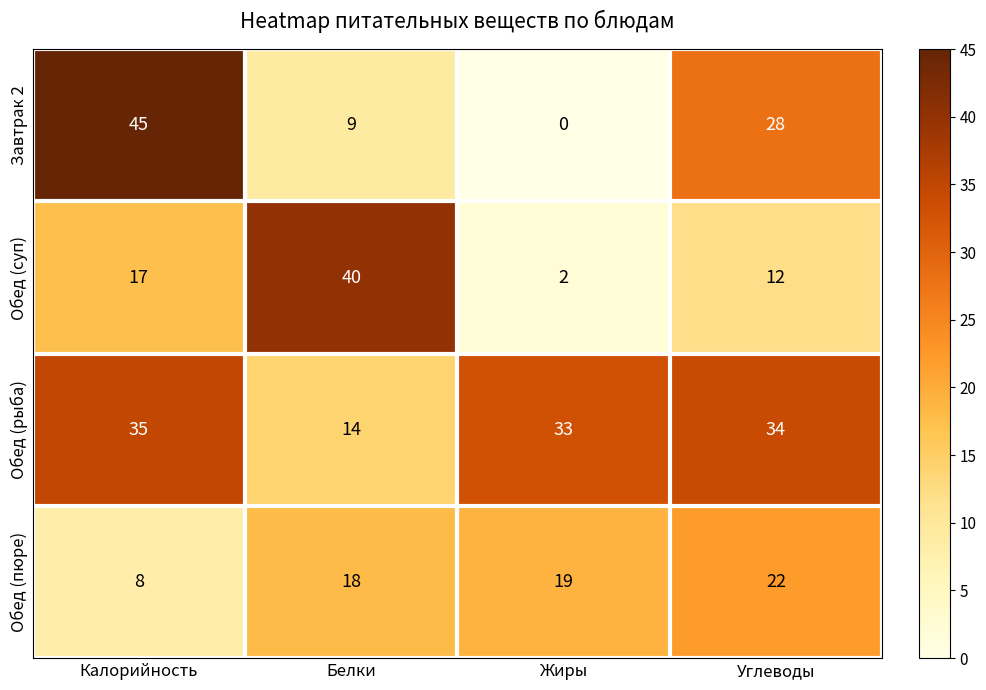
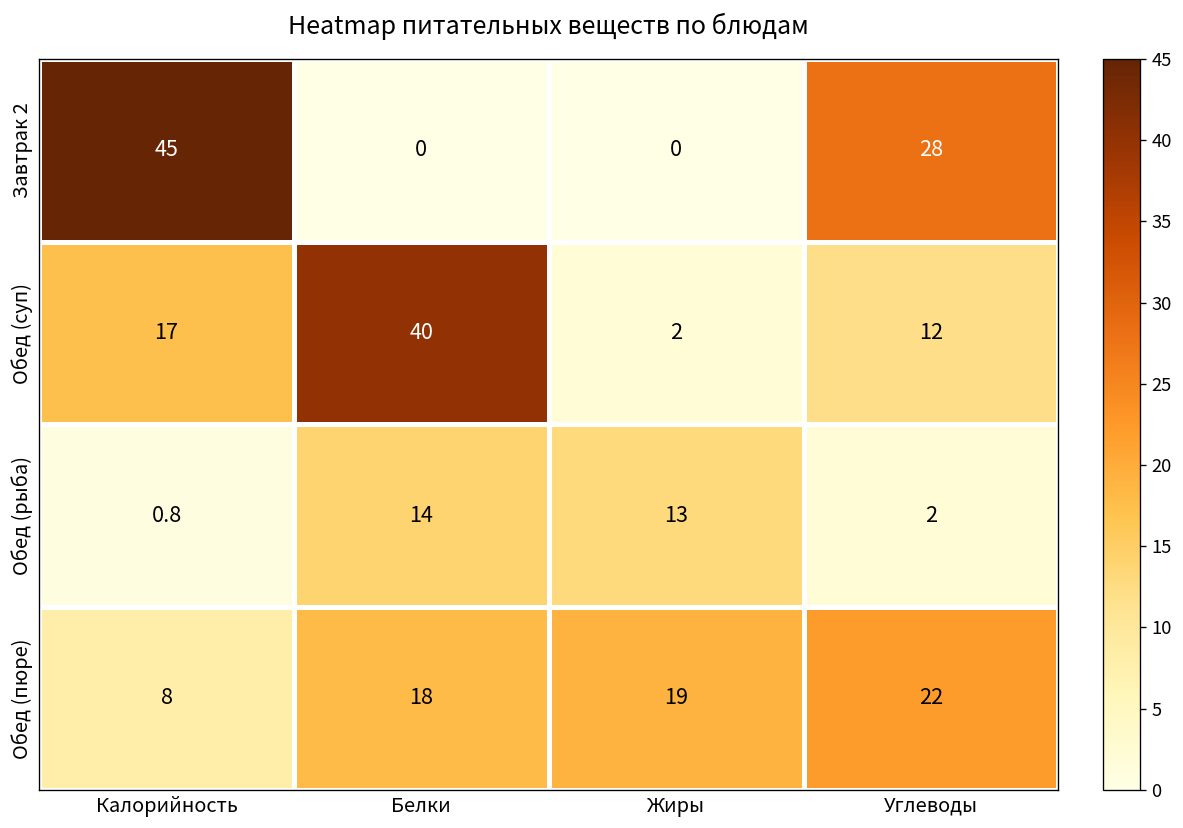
  {
    "Завтрак 2": {
      "Калорийность": 45,
-     "Белки": 9,
+     "Белки": 0,
      "Жиры": 0,
      "Углеводы": 28
    },
    "Обед (суп)": {
      "Калорийность": 17,
      "Белки": 40,
      "Жиры": 2,
      "Углеводы": 12
    },
    "Обед (рыба)": {
-     "Калорийность": 35,
+     "Калорийность": 0.8,
      "Белки": 14,
-     "Жиры": 33,
-     "Углеводы": 34
+     "Жиры": 13,
+     "Углеводы": 2
    },
    "Обед (пюре)": {
      "Калорийность": 8,
      "Белки": 18,
      "Жиры": 19,
      "Углеводы": 22
    }
  }
